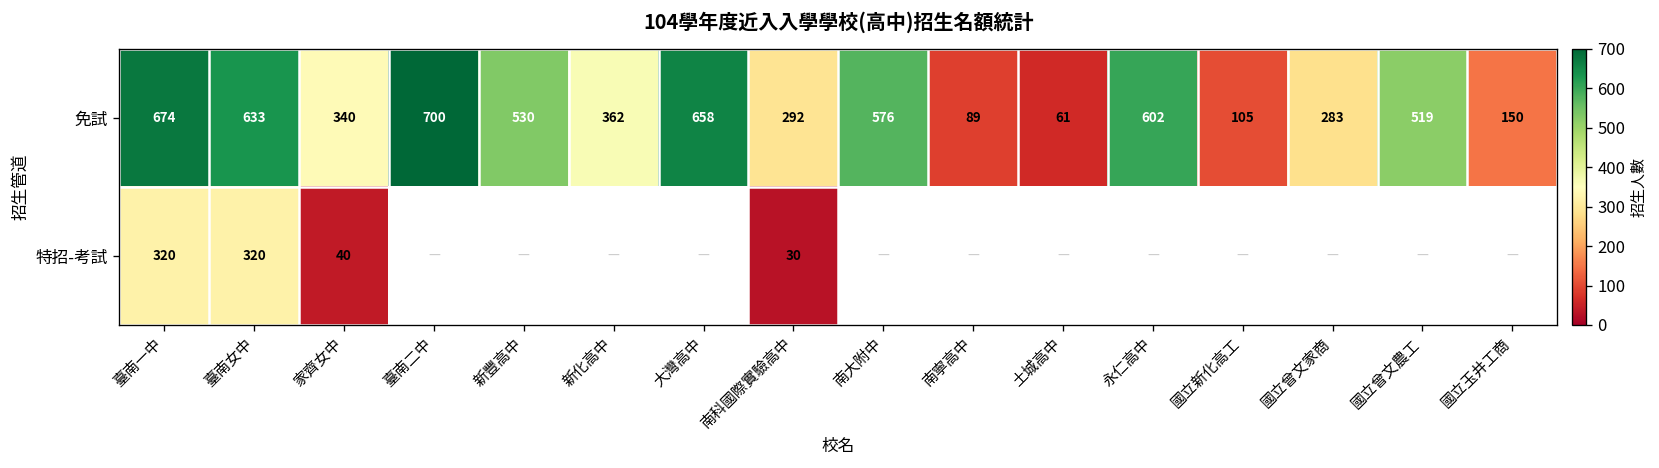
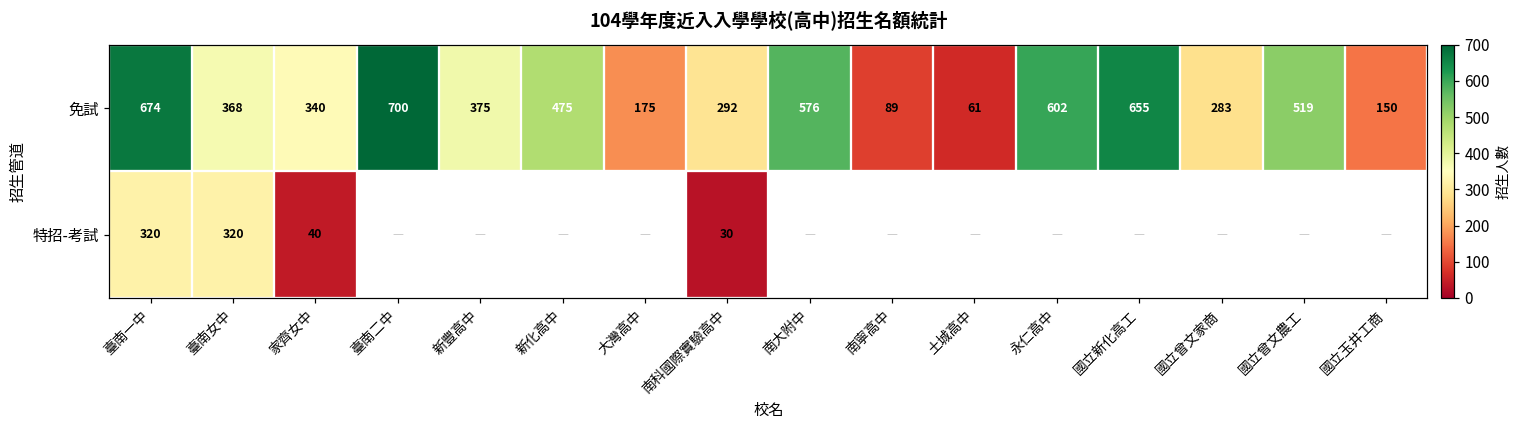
  {
    "免試": {
      "臺南一中": 674,
-     "臺南女中": 633,
+     "臺南女中": 368,
      "家齊女中": 340,
      "臺南二中": 700,
-     "新豐高中": 530,
-     "新化高中": 362,
-     "大灣高中": 658,
+     "新豐高中": 375,
+     "新化高中": 475,
+     "大灣高中": 175,
      "南科國際實驗高中": 292,
      "南大附中": 576,
      "南寧高中": 89,
      "土城高中": 61,
      "永仁高中": 602,
-     "國立新化高工": 105,
+     "國立新化高工": 655,
      "國立曾文家商": 283,
      "國立曾文農工": 519,
      "國立玉井工商": 150
    },
    "特招-考試": {
      "臺南一中": 320,
      "臺南女中": 320,
      "家齊女中": 40,
      "南科國際實驗高中": 30
    }
  }
